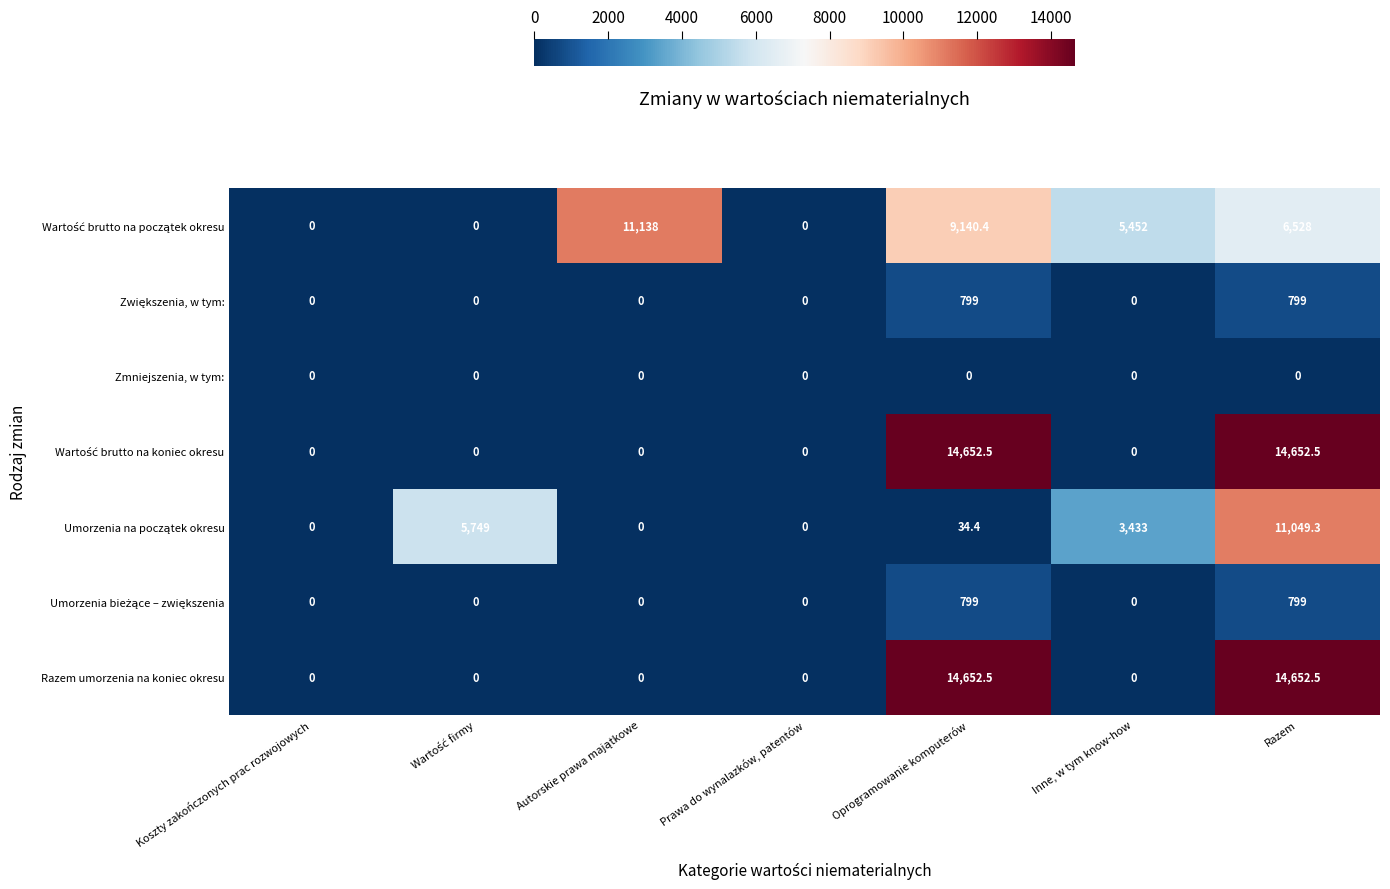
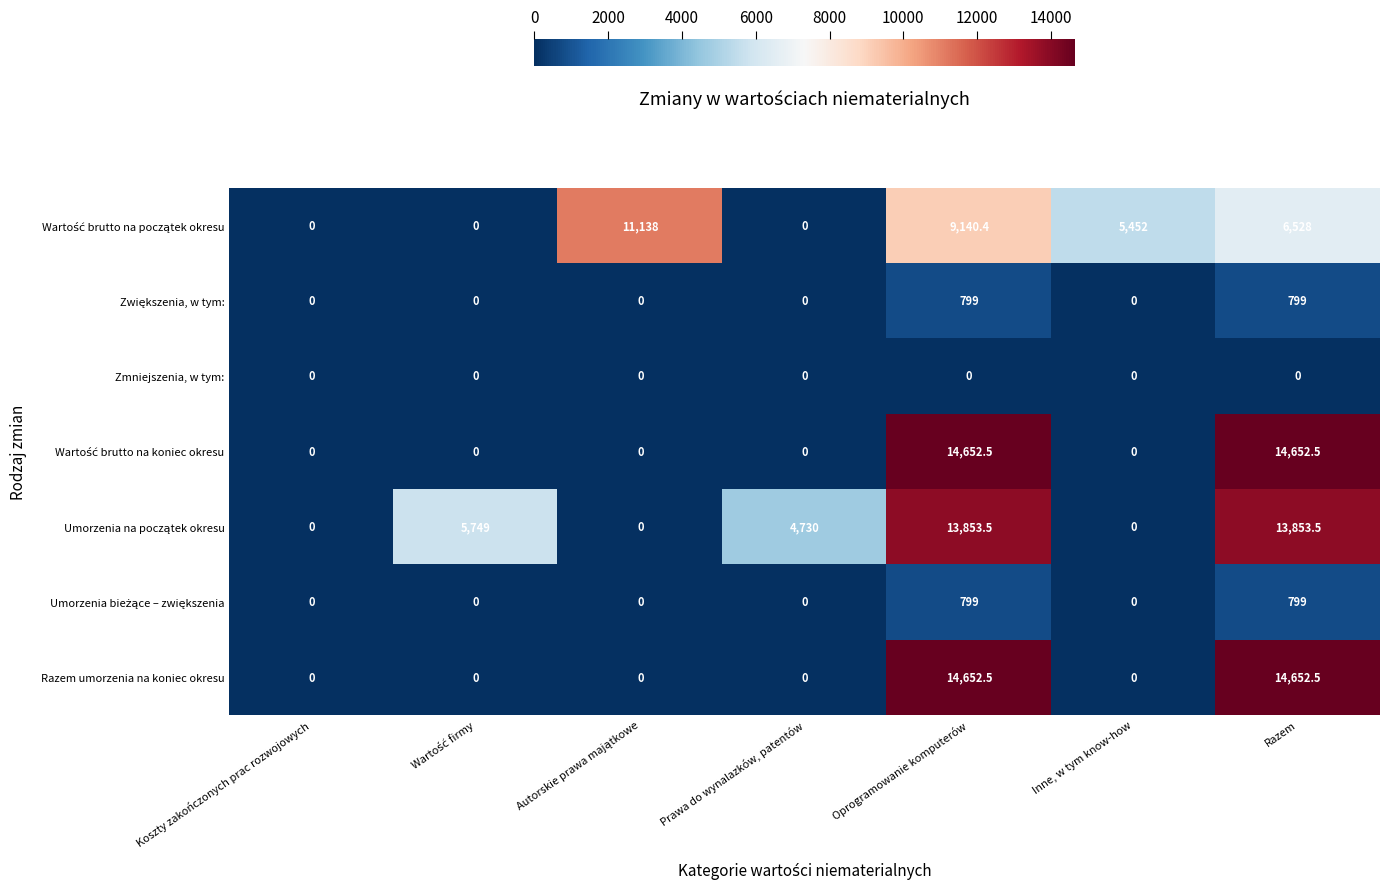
  {
    "Wartość brutto na początek okresu": {
      "Koszty zakończonych prac rozwojowych": "0",
      "Wartość firmy": "0",
      "Autorskie prawa majątkowe": "11,138",
      "Prawa do wynalazków, patentów": "0",
      "Oprogramowanie komputerów": "9,140.4",
      "Inne, w tym know-how": "5,452"
    },
    "Zwiększenia, w tym:": {
      "Koszty zakończonych prac rozwojowych": "0",
      "Wartość firmy": "0",
      "Autorskie prawa majątkowe": "0",
      "Prawa do wynalazków, patentów": "0",
      "Oprogramowanie komputerów": "799",
      "Inne, w tym know-how": "0",
      "Razem": "799"
    },
    "Zmniejszenia, w tym:": {
      "Koszty zakończonych prac rozwojowych": "0",
      "Wartość firmy": "0",
      "Autorskie prawa majątkowe": "0",
      "Prawa do wynalazków, patentów": "0",
      "Oprogramowanie komputerów": "0",
      "Inne, w tym know-how": "0",
      "Razem": "0"
    },
    "Wartość brutto na koniec okresu": {
      "Koszty zakończonych prac rozwojowych": "0",
      "Wartość firmy": "0",
      "Autorskie prawa majątkowe": "0",
      "Prawa do wynalazków, patentów": "0",
      "Oprogramowanie komputerów": "14,652.5",
      "Inne, w tym know-how": "0",
      "Razem": "14,652.5"
    },
    "Umorzenia na początek okresu": {
      "Koszty zakończonych prac rozwojowych": "0",
      "Wartość firmy": "5,749",
      "Autorskie prawa majątkowe": "0",
-     "Prawa do wynalazków, patentów": "0",
-     "Oprogramowanie komputerów": "34.4",
-     "Inne, w tym know-how": "3,433",
-     "Razem": "11,049.3"
+     "Prawa do wynalazków, patentów": "4,730",
+     "Oprogramowanie komputerów": "13,853.5",
+     "Inne, w tym know-how": "0",
+     "Razem": "13,853.5"
    },
    "Umorzenia bieżące – zwiększenia": {
      "Koszty zakończonych prac rozwojowych": "0",
      "Wartość firmy": "0",
      "Autorskie prawa majątkowe": "0",
      "Prawa do wynalazków, patentów": "0",
      "Oprogramowanie komputerów": "799",
      "Inne, w tym know-how": "0",
      "Razem": "799"
    },
    "Razem umorzenia na koniec okresu": {
      "Koszty zakończonych prac rozwojowych": "0",
      "Wartość firmy": "0",
      "Autorskie prawa majątkowe": "0",
      "Prawa do wynalazków, patentów": "0",
      "Oprogramowanie komputerów": "14,652.5",
      "Inne, w tym know-how": "0",
      "Razem": "14,652.5"
    }
  }
